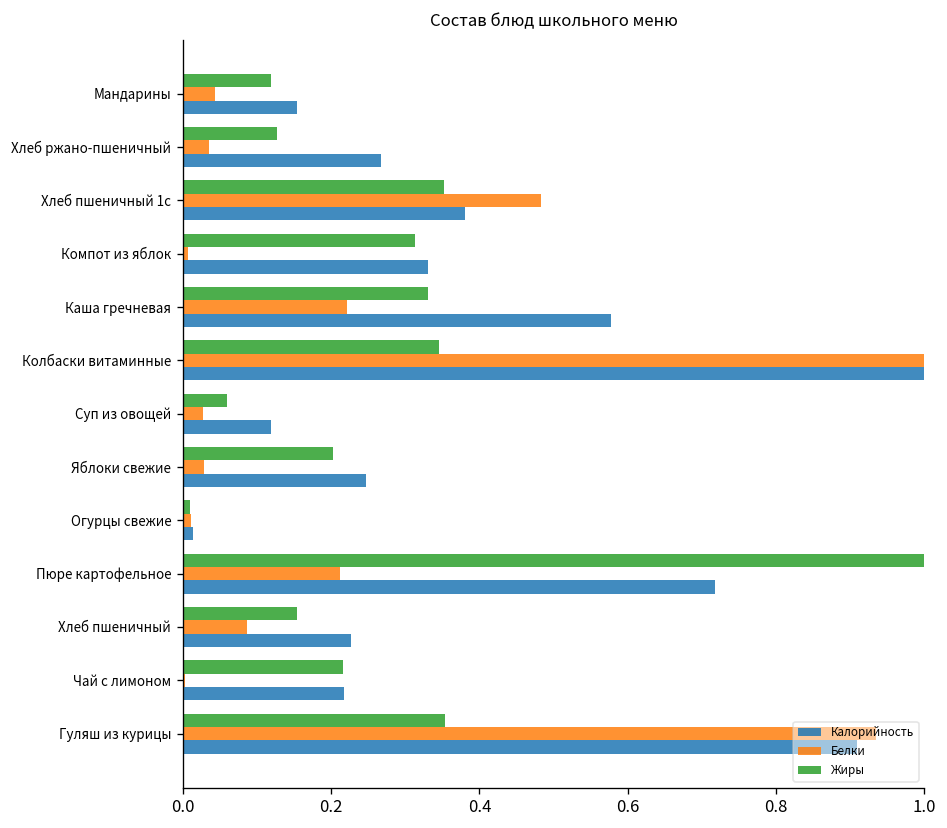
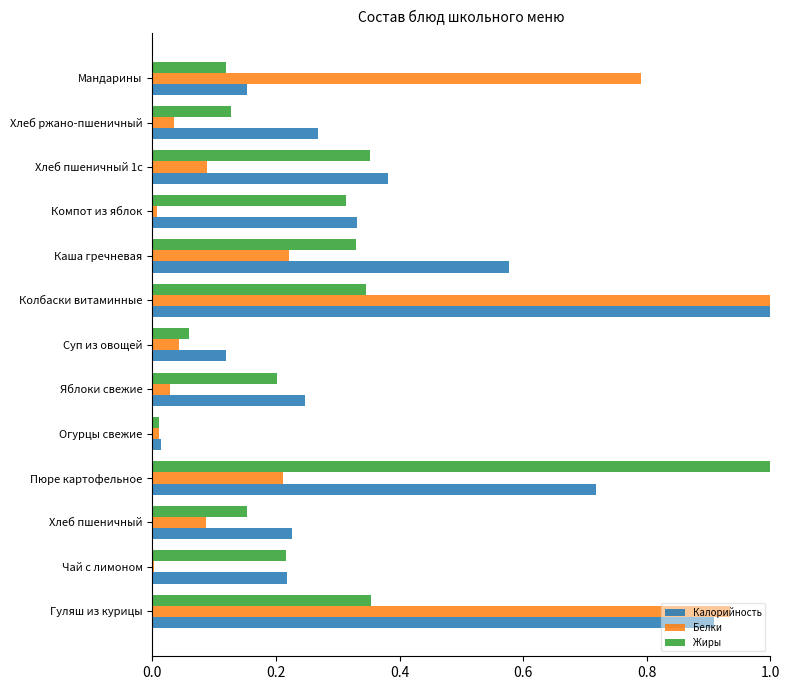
  {
    "Калорийность": {
      "Мандарины": 0.15,
      "Хлеб ржано-пшеничный": 0.27,
      "Хлеб пшеничный 1с": 0.38,
      "Компот из яблок": 0.33,
      "Каша гречневая": 0.58,
      "Колбаски витаминные": 1.00,
      "Суп из овощей": 0.12,
      "Яблоки свежие": 0.25,
      "Огурцы свежие": 0.01,
      "Пюре картофельное": 0.72,
      "Хлеб пшеничный": 0.23,
      "Чай с лимоном": 0.22
    },
    "Белки": {
-     "Мандарины": 0.04,
+     "Мандарины": 0.79,
      "Хлеб ржано-пшеничный": 0.04,
-     "Хлеб пшеничный 1с": 0.48,
+     "Хлеб пшеничный 1с": 0.09,
      "Компот из яблок": 0.01,
      "Каша гречневая": 0.22,
      "Колбаски витаминные": 1.00,
-     "Суп из овощей": 0.03,
+     "Суп из овощей": 0.04,
      "Яблоки свежие": 0.03,
      "Огурцы свежие": 0.01,
      "Пюре картофельное": 0.21,
      "Хлеб пшеничный": 0.09
    },
    "Жиры": {
      "Мандарины": 0.12,
      "Хлеб ржано-пшеничный": 0.13,
      "Хлеб пшеничный 1с": 0.35,
      "Компот из яблок": 0.31,
      "Каша гречневая": 0.33,
      "Колбаски витаминные": 0.35,
      "Суп из овощей": 0.06,
      "Яблоки свежие": 0.20,
      "Огурцы свежие": 0.01,
      "Пюре картофельное": 1.00,
      "Хлеб пшеничный": 0.15,
      "Чай с лимоном": 0.22,
      "Гуляш из курицы": 0.35
    }
  }
